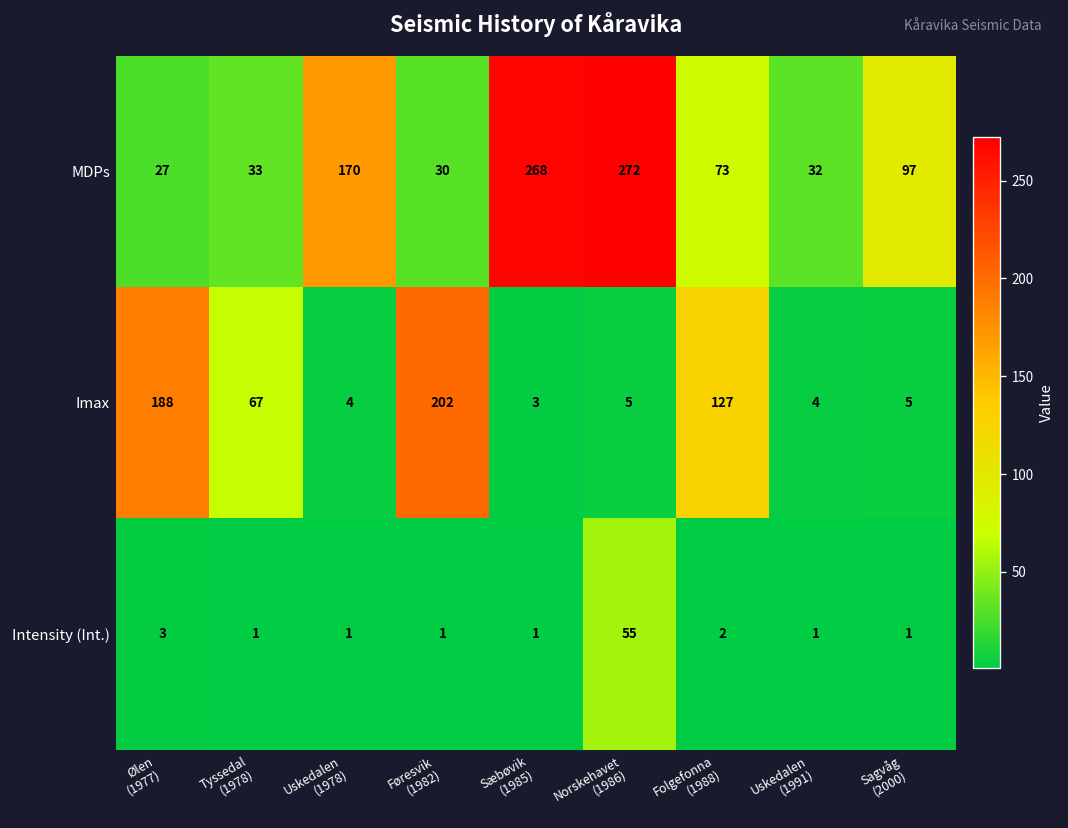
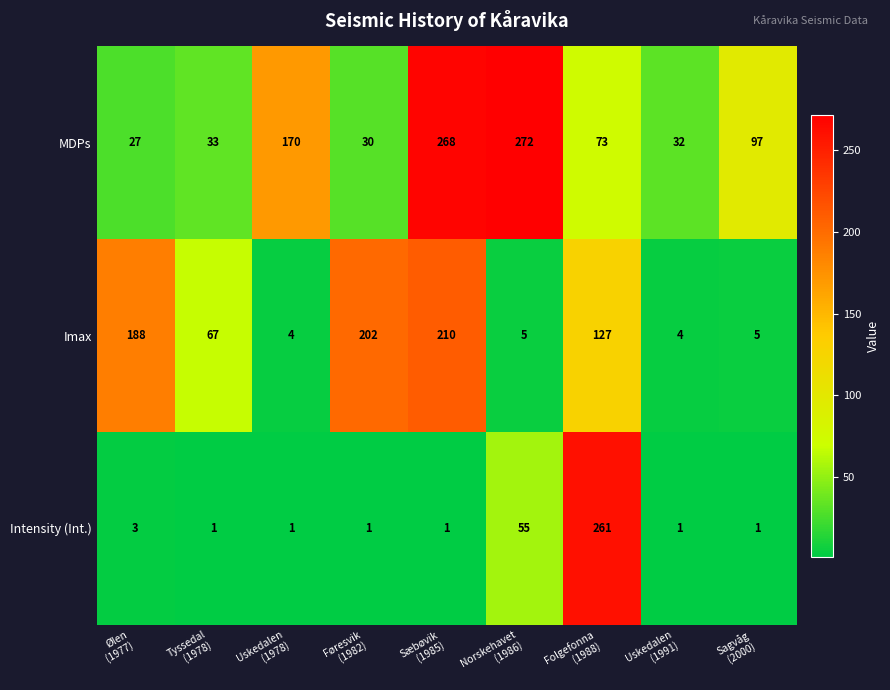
  {
    "MDPs": {
      "Ølen (1977)": 27,
      "Tyssedal (1978)": 33,
      "Uskedalen (1978)": 170,
      "Føresvik (1982)": 30,
      "Sæbøvik (1985)": 268,
      "Norskehavet (1986)": 272,
      "Folgefonna (1988)": 73,
      "Uskedalen (1991)": 32,
      "Sagvåg (2000)": 97
    },
    "Imax": {
      "Ølen (1977)": 188,
      "Tyssedal (1978)": 67,
      "Uskedalen (1978)": 4,
      "Føresvik (1982)": 202,
-     "Sæbøvik (1985)": 3,
+     "Sæbøvik (1985)": 210,
      "Norskehavet (1986)": 5,
      "Folgefonna (1988)": 127,
      "Uskedalen (1991)": 4,
      "Sagvåg (2000)": 5
    },
    "Intensity (Int.)": {
      "Ølen (1977)": 3,
      "Tyssedal (1978)": 1,
      "Uskedalen (1978)": 1,
      "Føresvik (1982)": 1,
      "Sæbøvik (1985)": 1,
      "Norskehavet (1986)": 55,
-     "Folgefonna (1988)": 2,
+     "Folgefonna (1988)": 261,
      "Uskedalen (1991)": 1,
      "Sagvåg (2000)": 1
    }
  }
